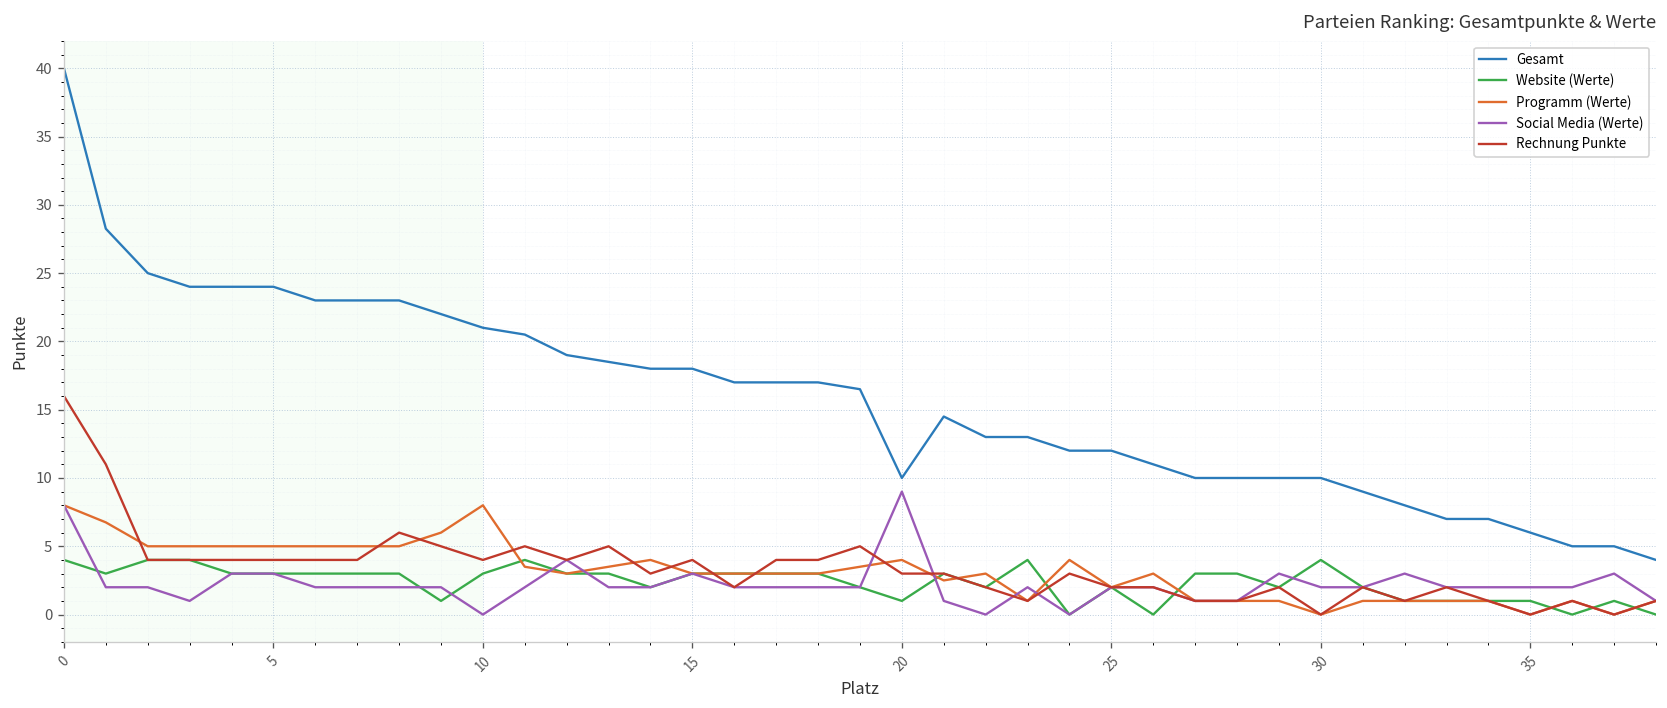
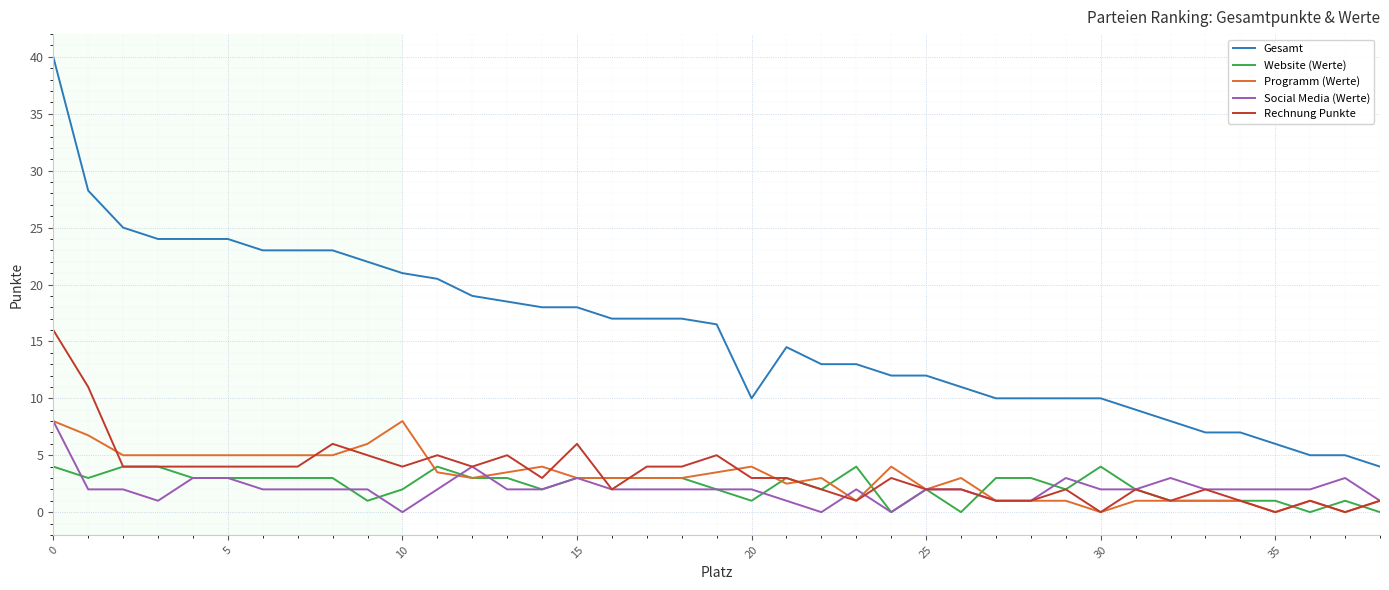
  {
    "Gesamt": {
      "0": 40,
      "5": 24,
      "10": 21,
      "15": 18,
      "20": 10,
      "25": 12,
      "30": 10,
      "35": 6
    },
    "Website (Werte)": {
      "0": 4,
-     "10": 3,
+     "10": 2,
      "20": 1,
      "30": 4,
      "35": 1
    },
    "Programm (Werte)": {
      "5": 5,
      "10": 8,
      "20": 4
    },
    "Social Media (Werte)": {
      "10": 0,
-     "20": 9,
+     "20": 2,
      "30": 2,
      "35": 2
    },
    "Rechnung Punkte": {
      "0": 16,
      "5": 4,
      "10": 4,
-     "15": 4,
+     "15": 6,
      "20": 3
    }
  }
